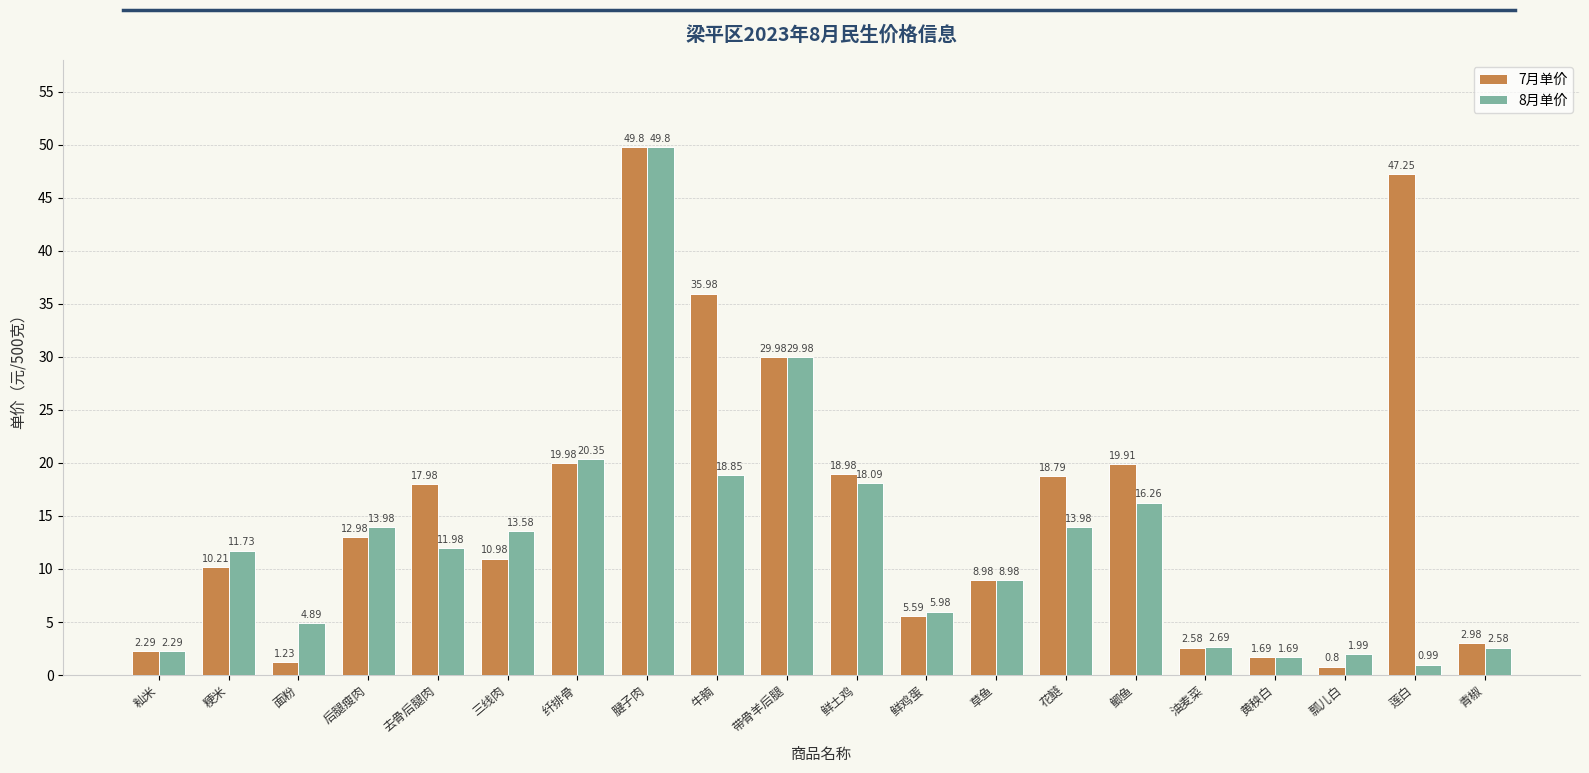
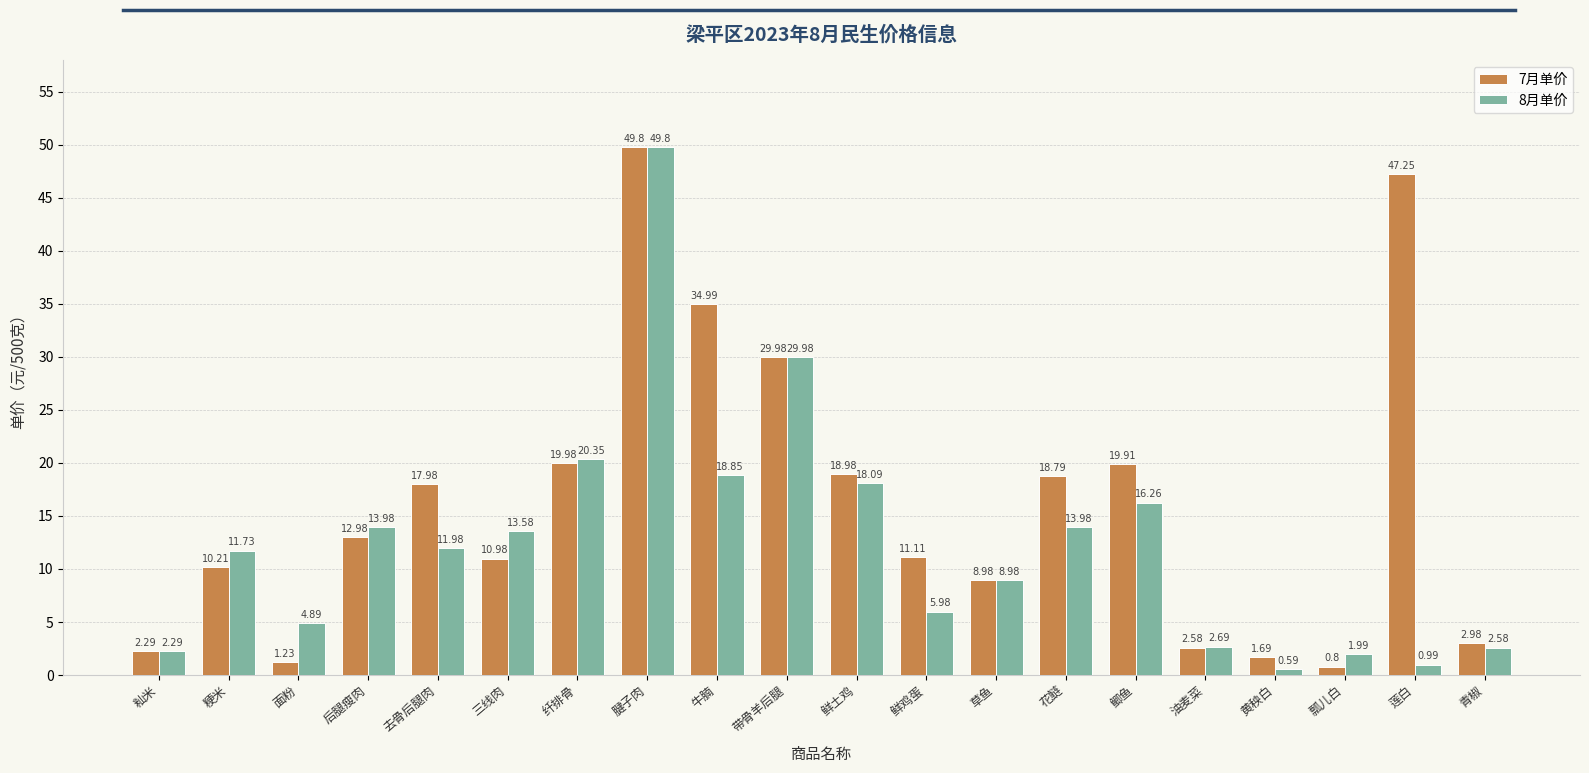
  {
    "7月单价": {
      "籼米": 2.29,
      "粳米": 10.21,
      "面粉": 1.23,
      "后腿瘦肉": 12.98,
      "去骨后腿肉": 17.98,
      "三线肉": 10.98,
      "纤排骨": 19.98,
      "腱子肉": 49.8,
-     "牛腩": 35.98,
+     "牛腩": 34.99,
      "带骨羊后腿": 29.98,
      "鲜土鸡": 18.98,
-     "鲜鸡蛋": 5.59,
+     "鲜鸡蛋": 11.11,
      "草鱼": 8.98,
      "花鲢": 18.79,
      "鲫鱼": 19.91,
      "油麦菜": 2.58,
      "黄秧白": 1.69,
      "瓢儿白": 0.8,
      "莲白": 47.25,
      "青椒": 2.98
    },
    "8月单价": {
      "籼米": 2.29,
      "粳米": 11.73,
      "面粉": 4.89,
      "后腿瘦肉": 13.98,
      "去骨后腿肉": 11.98,
      "三线肉": 13.58,
      "纤排骨": 20.35,
      "腱子肉": 49.8,
      "牛腩": 18.85,
      "带骨羊后腿": 29.98,
      "鲜土鸡": 18.09,
      "鲜鸡蛋": 5.98,
      "草鱼": 8.98,
      "花鲢": 13.98,
      "鲫鱼": 16.26,
      "油麦菜": 2.69,
-     "黄秧白": 1.69,
+     "黄秧白": 0.59,
      "瓢儿白": 1.99,
      "莲白": 0.99,
      "青椒": 2.58
    }
  }
